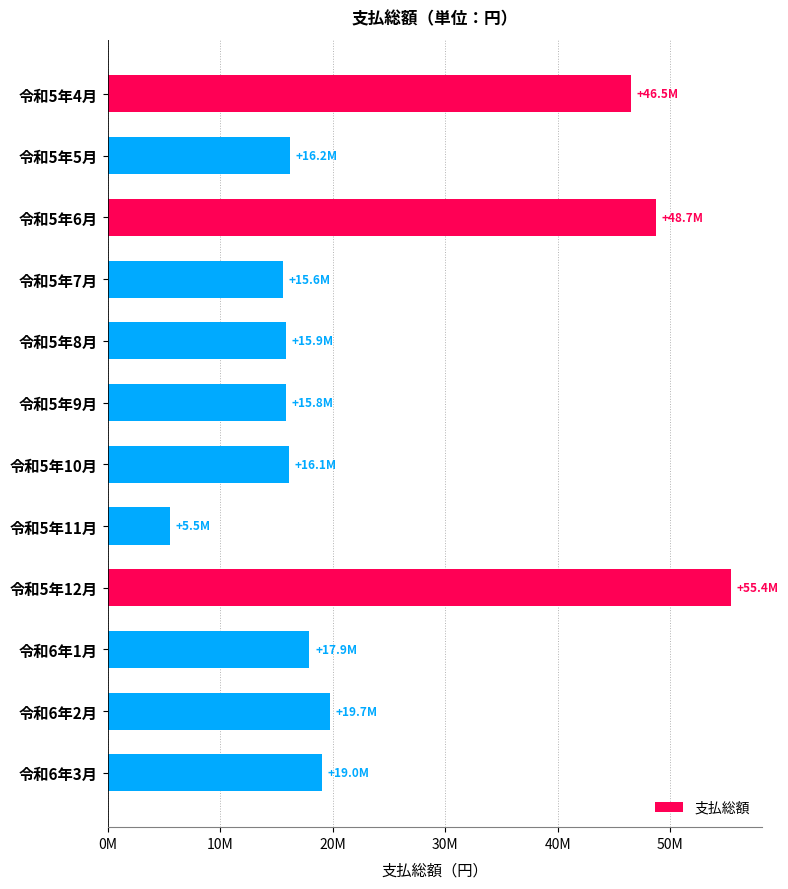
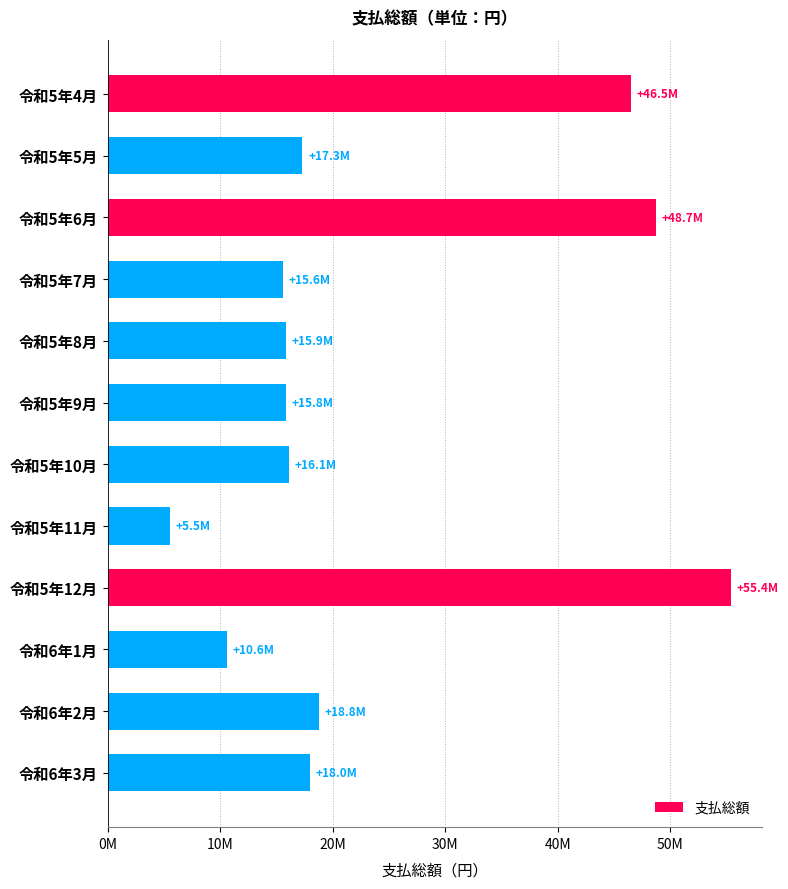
  {
    "令和5年4月": "+46.5M",
-   "令和5年5月": "+16.2M",
+   "令和5年5月": "+17.3M",
    "令和5年6月": "+48.7M",
    "令和5年7月": "+15.6M",
    "令和5年8月": "+15.9M",
    "令和5年9月": "+15.8M",
    "令和5年10月": "+16.1M",
    "令和5年11月": "+5.5M",
    "令和5年12月": "+55.4M",
-   "令和6年1月": "+17.9M",
-   "令和6年2月": "+19.7M",
-   "令和6年3月": "+19.0M"
+   "令和6年1月": "+10.6M",
+   "令和6年2月": "+18.8M",
+   "令和6年3月": "+18.0M"
  }
